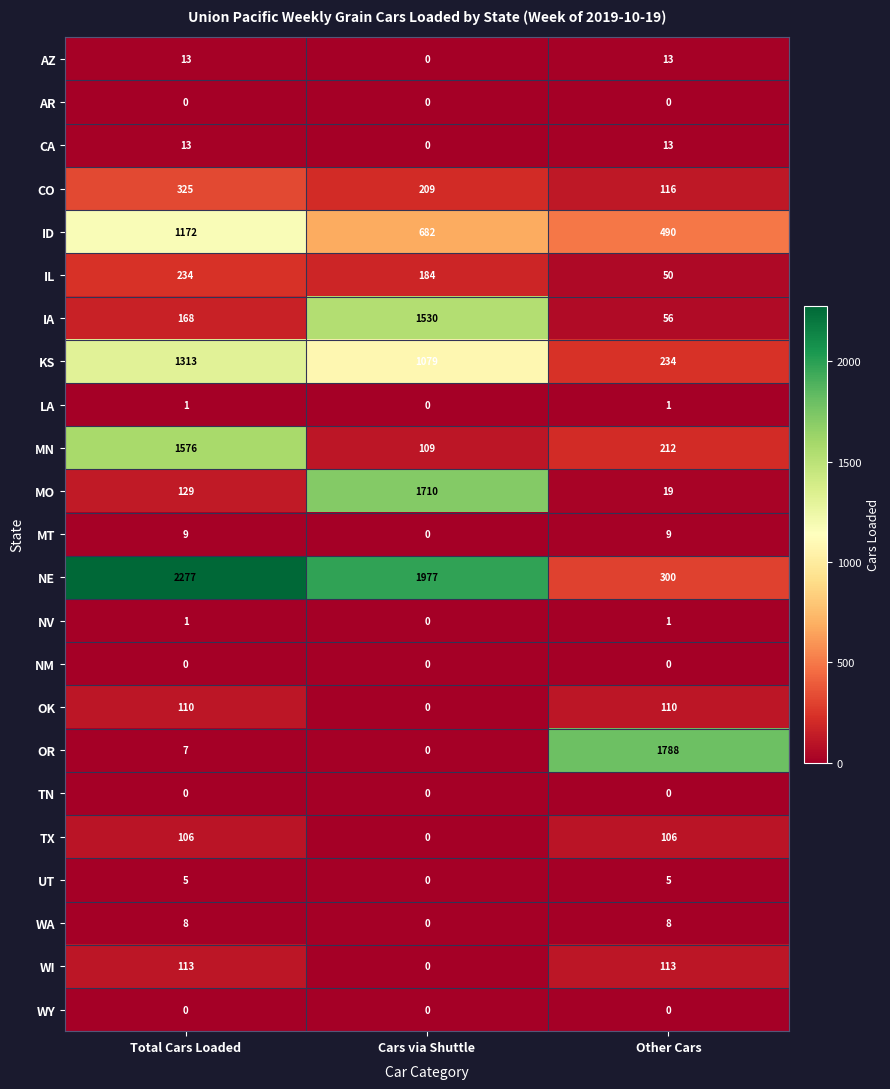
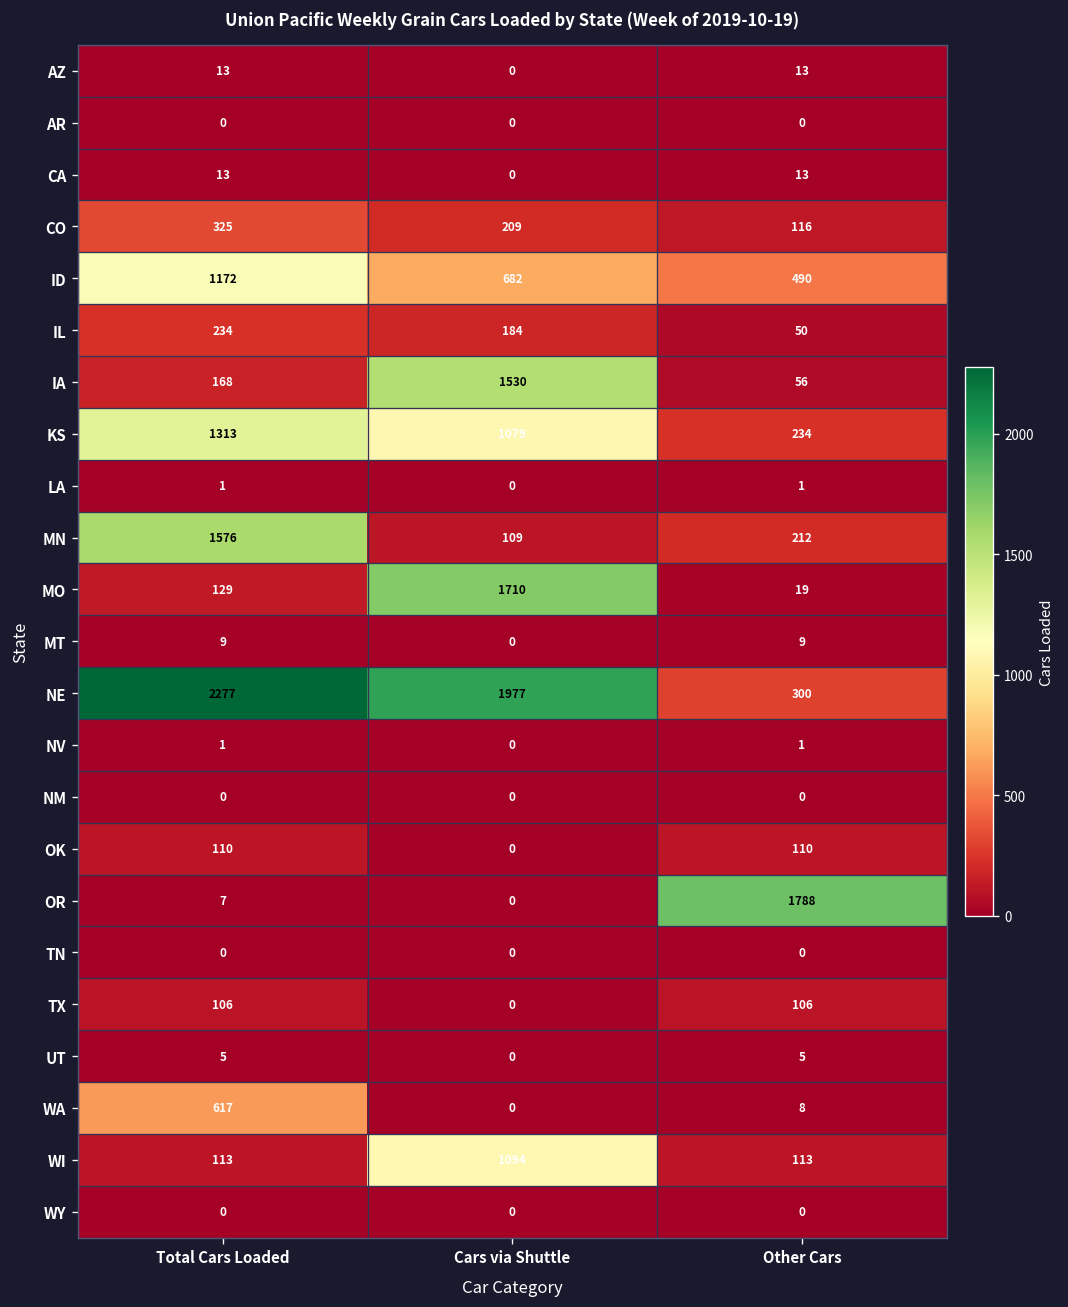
  {
    "AZ": {
      "Total Cars Loaded": 13,
      "Cars via Shuttle": 0,
      "Other Cars": 13
    },
    "AR": {
      "Total Cars Loaded": 0,
      "Cars via Shuttle": 0,
      "Other Cars": 0
    },
    "CA": {
      "Total Cars Loaded": 13,
      "Cars via Shuttle": 0,
      "Other Cars": 13
    },
    "CO": {
      "Total Cars Loaded": 325,
      "Cars via Shuttle": 209,
      "Other Cars": 116
    },
    "ID": {
      "Total Cars Loaded": 1172,
      "Cars via Shuttle": 682,
      "Other Cars": 490
    },
    "IL": {
      "Total Cars Loaded": 234,
      "Cars via Shuttle": 184,
      "Other Cars": 50
    },
    "IA": {
      "Total Cars Loaded": 168,
      "Cars via Shuttle": 1530,
      "Other Cars": 56
    },
    "KS": {
      "Total Cars Loaded": 1313,
      "Cars via Shuttle": 1079,
      "Other Cars": 234
    },
    "LA": {
      "Total Cars Loaded": 1,
      "Cars via Shuttle": 0,
      "Other Cars": 1
    },
    "MN": {
      "Total Cars Loaded": 1576,
      "Cars via Shuttle": 109,
      "Other Cars": 212
    },
    "MO": {
      "Total Cars Loaded": 129,
      "Cars via Shuttle": 1710,
      "Other Cars": 19
    },
    "MT": {
      "Total Cars Loaded": 9,
      "Cars via Shuttle": 0,
      "Other Cars": 9
    },
    "NE": {
      "Total Cars Loaded": 2277,
      "Cars via Shuttle": 1977,
      "Other Cars": 300
    },
    "NV": {
      "Total Cars Loaded": 1,
      "Cars via Shuttle": 0,
      "Other Cars": 1
    },
    "NM": {
      "Total Cars Loaded": 0,
      "Cars via Shuttle": 0,
      "Other Cars": 0
    },
    "OK": {
      "Total Cars Loaded": 110,
      "Cars via Shuttle": 0,
      "Other Cars": 110
    },
    "OR": {
      "Total Cars Loaded": 7,
      "Cars via Shuttle": 0,
      "Other Cars": 1788
    },
    "TN": {
      "Total Cars Loaded": 0,
      "Cars via Shuttle": 0,
      "Other Cars": 0
    },
    "TX": {
      "Total Cars Loaded": 106,
      "Cars via Shuttle": 0,
      "Other Cars": 106
    },
    "UT": {
      "Total Cars Loaded": 5,
      "Cars via Shuttle": 0,
      "Other Cars": 5
    },
    "WA": {
-     "Total Cars Loaded": 8,
+     "Total Cars Loaded": 617,
      "Cars via Shuttle": 0,
      "Other Cars": 8
    },
    "WI": {
      "Total Cars Loaded": 113,
-     "Cars via Shuttle": 0,
+     "Cars via Shuttle": 1094,
      "Other Cars": 113
    },
    "WY": {
      "Total Cars Loaded": 0,
      "Cars via Shuttle": 0,
      "Other Cars": 0
    }
  }
